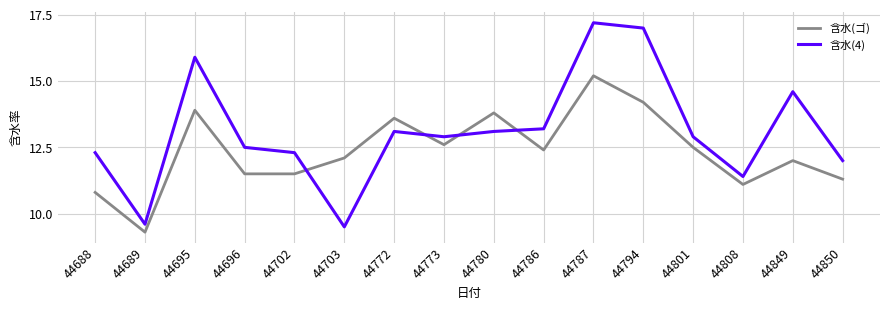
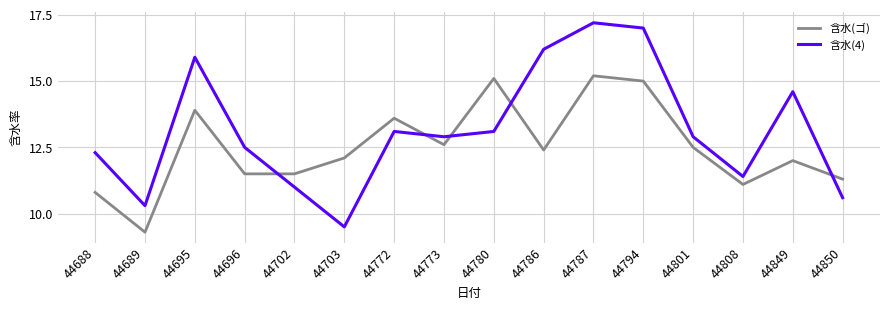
  {
    "含水(ゴ)": {
      "44688": 10.8,
      "44689": 9.3,
      "44695": 13.9,
      "44696": 11.5,
      "44702": 11.5,
      "44703": 12.1,
      "44772": 13.6,
      "44773": 12.6,
-     "44780": 13.8,
+     "44780": 15.1,
      "44786": 12.4,
      "44787": 15.2,
-     "44794": 14.2,
+     "44794": 15.0,
      "44801": 12.5,
      "44808": 11.1,
      "44849": 12.0,
      "44850": 11.3
    },
    "含水(4)": {
      "44688": 12.3,
-     "44689": 9.6,
+     "44689": 10.3,
      "44695": 15.9,
      "44696": 12.5,
-     "44702": 12.3,
+     "44702": 11.0,
      "44703": 9.5,
      "44772": 13.1,
      "44773": 12.9,
      "44780": 13.1,
-     "44786": 13.2,
+     "44786": 16.2,
      "44787": 17.2,
      "44794": 17.0,
      "44801": 12.9,
      "44808": 11.4,
      "44849": 14.6,
-     "44850": 12.0
+     "44850": 10.6
    }
  }
